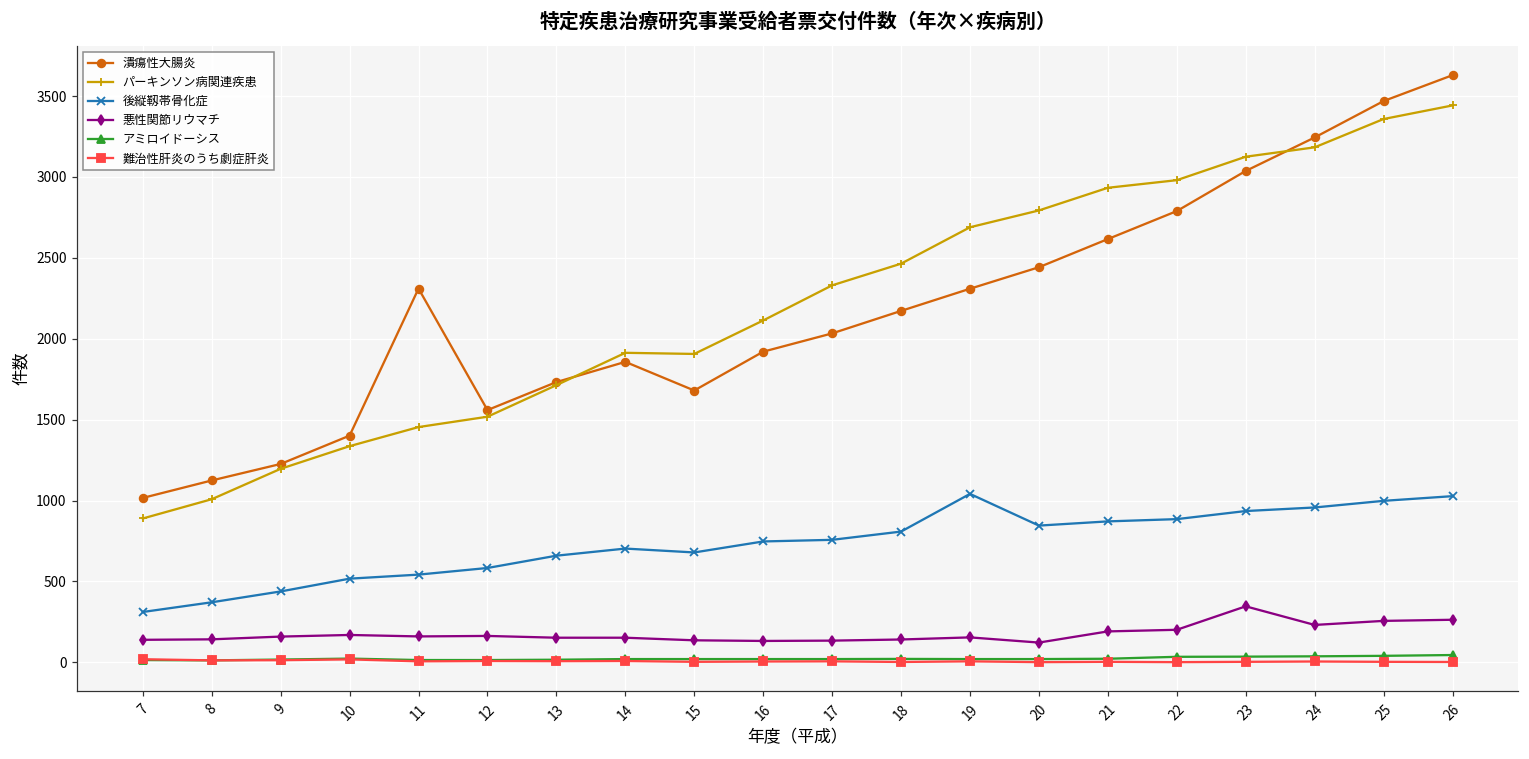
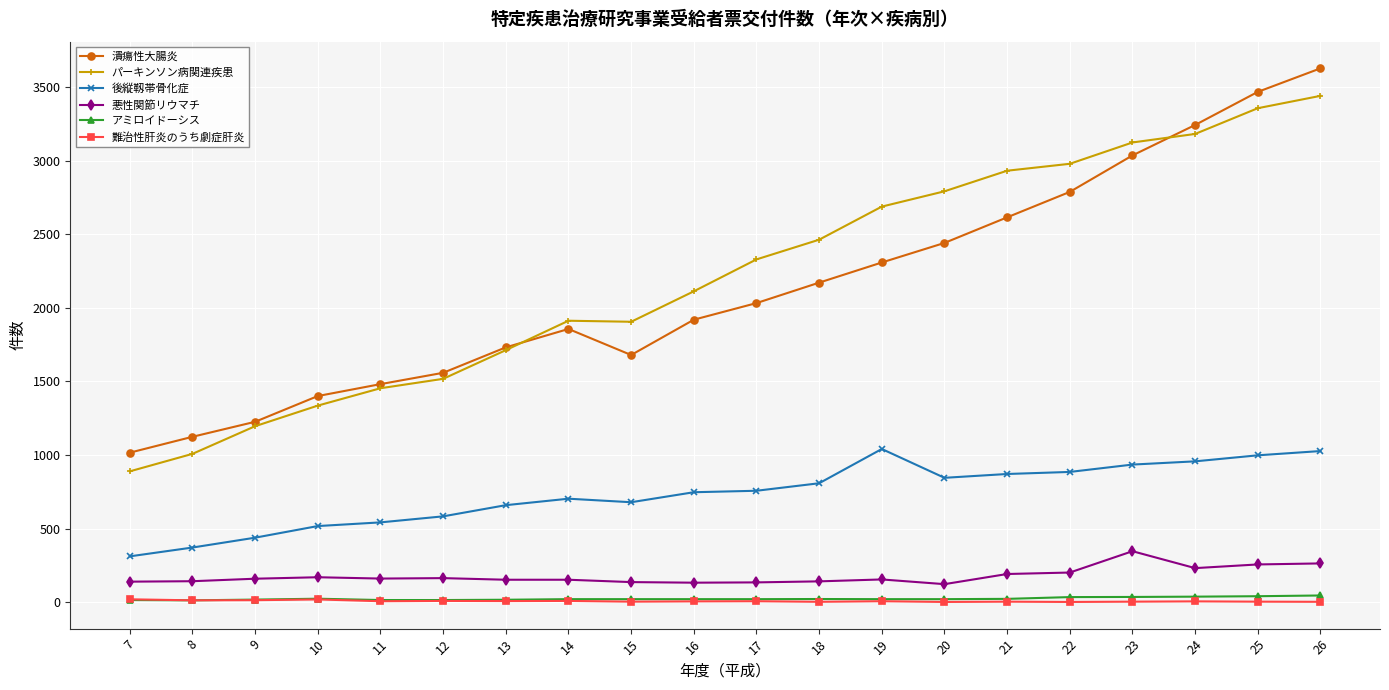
  {
    "潰瘍性大腸炎": {
      "7": 1020,
      "8": 1120,
      "9": 1230,
      "10": 1400,
-     "11": 2310,
+     "11": 1480,
      "12": 1560,
      "13": 1730,
      "14": 1860,
      "15": 1680,
      "16": 1920,
      "17": 2030,
      "18": 2170,
      "19": 2310,
      "20": 2440,
      "21": 2620,
      "22": 2790,
      "23": 3040,
      "24": 3240,
      "25": 3470,
      "26": 3630
    },
    "パーキンソン病関連疾患": {
      "7": 890,
      "8": 1010,
      "9": 1200,
      "10": 1340,
      "11": 1450,
      "12": 1520,
      "13": 1710,
      "14": 1910,
      "15": 1910,
      "16": 2110,
      "17": 2330,
      "18": 2460,
      "19": 2690,
      "20": 2790,
      "21": 2930,
      "22": 2980,
      "23": 3130,
      "24": 3180,
      "25": 3360,
      "26": 3440
    },
    "後縦靱帯骨化症": {
      "7": 310,
      "8": 370,
      "9": 440,
      "10": 520,
      "11": 540,
      "12": 580,
      "13": 660,
      "14": 700,
      "15": 680,
      "16": 750,
      "17": 760,
      "18": 810,
      "19": 1040,
      "20": 850,
      "21": 870,
      "22": 890,
      "23": 940,
      "24": 960,
      "25": 1000,
      "26": 1030
    },
    "悪性関節リウマチ": {
      "7": 140,
      "8": 140,
      "9": 160,
      "10": 170,
      "11": 160,
      "12": 160,
      "13": 150,
      "14": 150,
      "15": 140,
      "16": 130,
      "17": 130,
      "18": 140,
      "19": 150,
      "20": 120,
      "21": 190,
      "22": 200,
      "23": 350,
      "24": 230,
      "25": 260,
      "26": 260
    },
    "アミロイドーシス": {
      "18": 20,
      "20": 20,
      "21": 20,
      "22": 30,
      "23": 40,
      "24": 40,
      "25": 40,
      "26": 50
    },
    "難治性肝炎のうち劇症肝炎": {
      "18": 0,
      "20": 0,
      "21": 0,
      "22": 0,
      "23": 0,
      "24": 10,
      "25": 0,
      "26": 0
    }
  }
